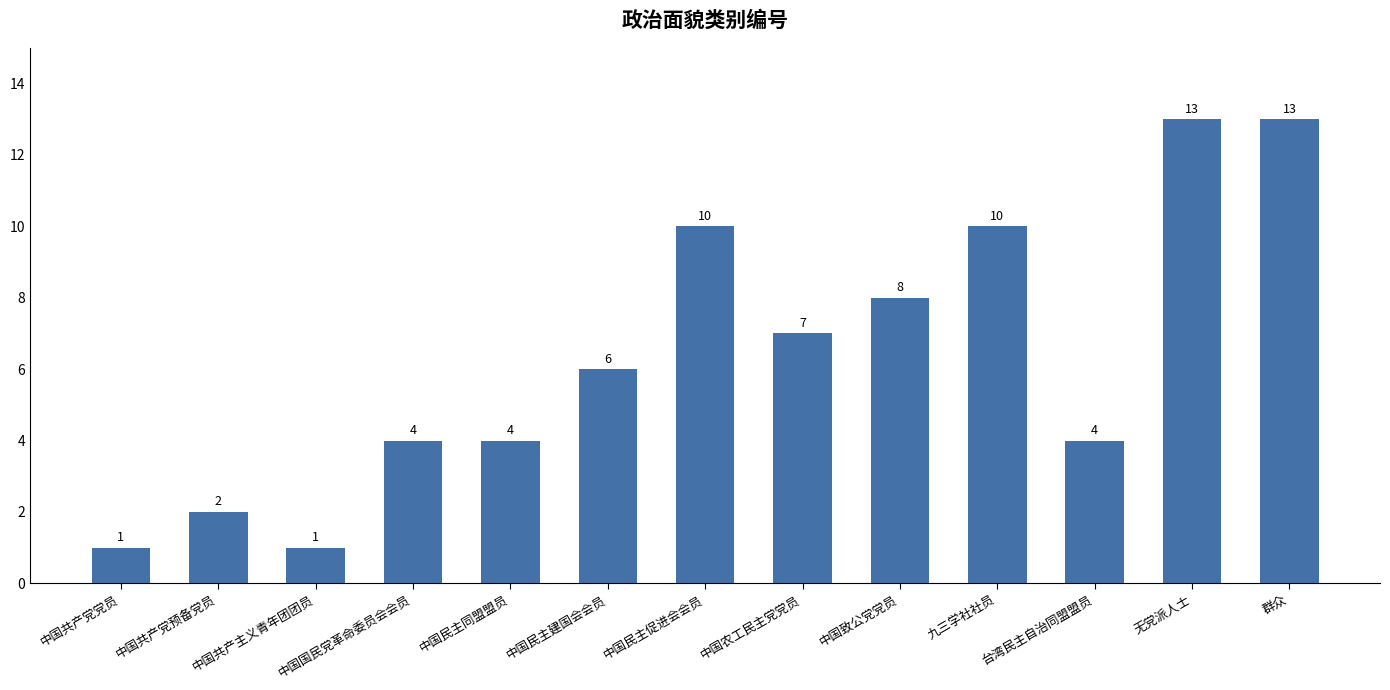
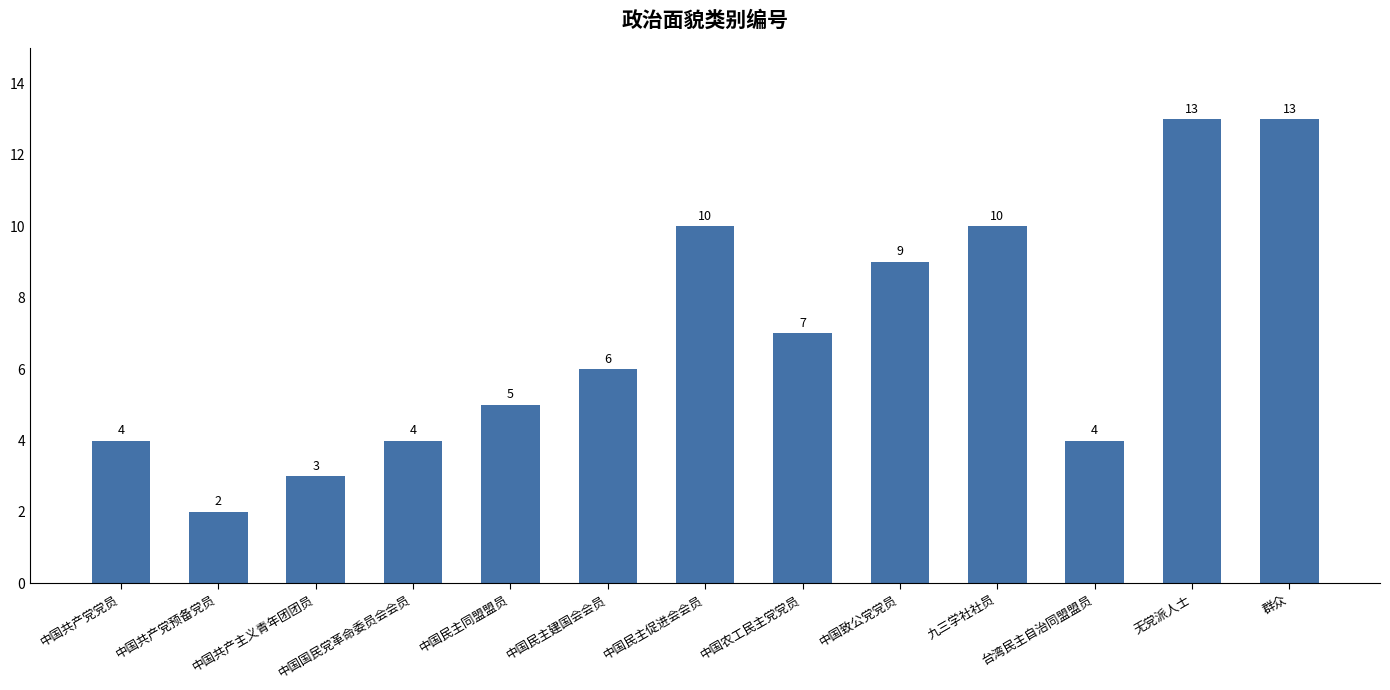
  {
-   "中国共产党党员": 1,
+   "中国共产党党员": 4,
    "中国共产党预备党员": 2,
-   "中国共产主义青年团团员": 1,
+   "中国共产主义青年团团员": 3,
    "中国国民党革命委员会会员": 4,
-   "中国民主同盟盟员": 4,
+   "中国民主同盟盟员": 5,
    "中国民主建国会会员": 6,
    "中国民主促进会会员": 10,
    "中国农工民主党党员": 7,
-   "中国致公党党员": 8,
+   "中国致公党党员": 9,
    "九三学社社员": 10,
    "台湾民主自治同盟盟员": 4,
    "无党派人士": 13,
    "群众": 13
  }
